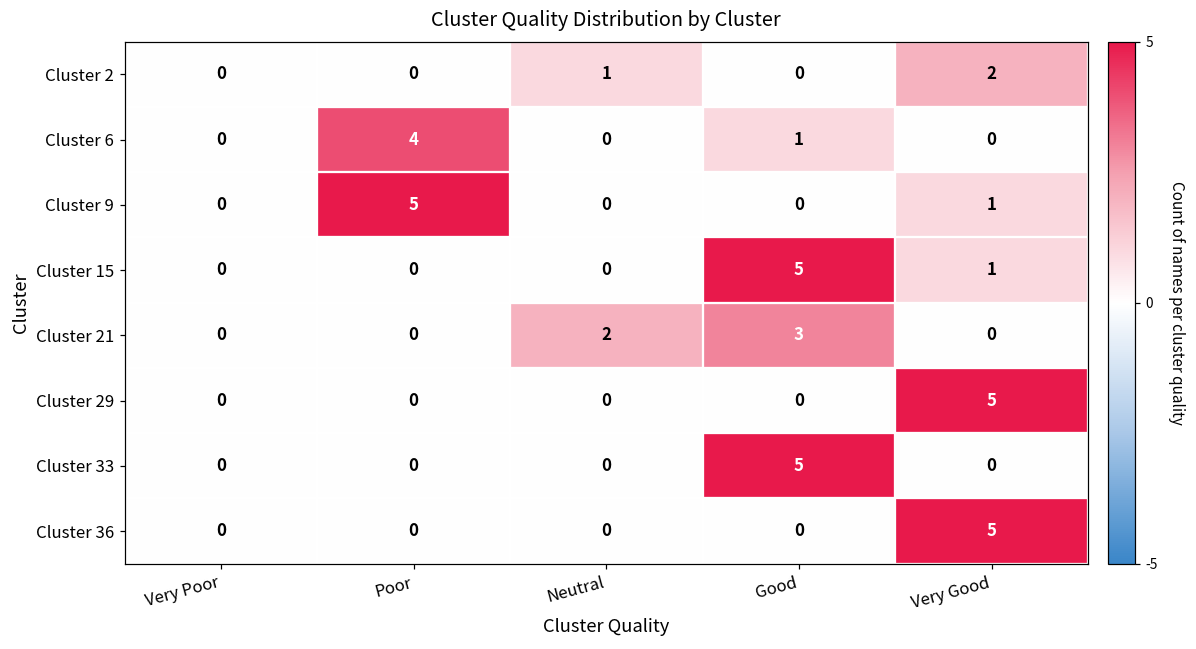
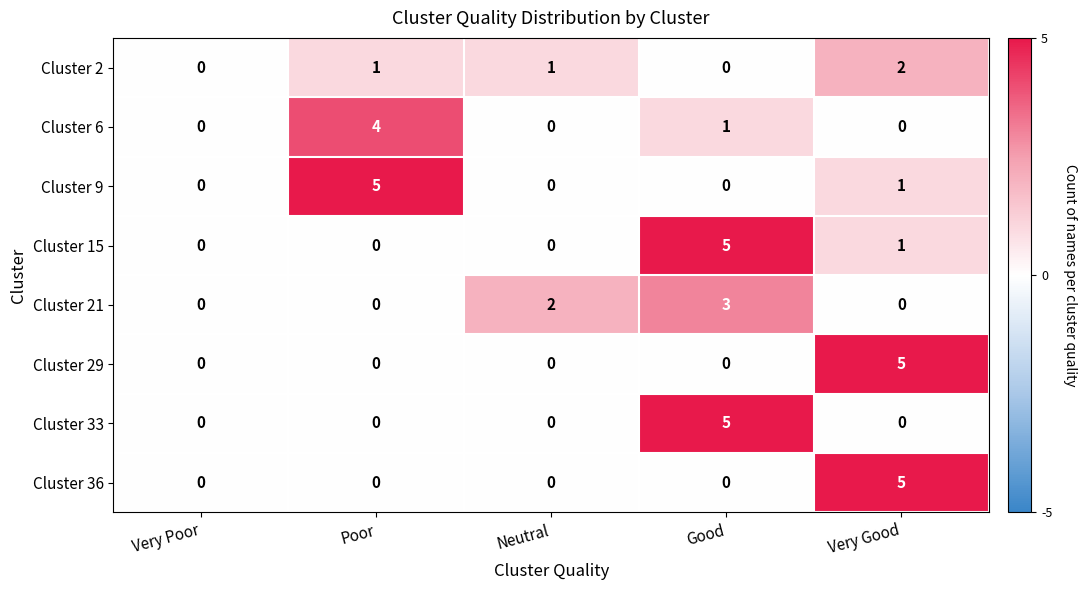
  {
    "Cluster 2": {
      "Very Poor": 0,
-     "Poor": 0,
+     "Poor": 1,
      "Neutral": 1,
      "Good": 0,
      "Very Good": 2
    },
    "Cluster 6": {
      "Very Poor": 0,
      "Poor": 4,
      "Neutral": 0,
      "Good": 1,
      "Very Good": 0
    },
    "Cluster 9": {
      "Very Poor": 0,
      "Poor": 5,
      "Neutral": 0,
      "Good": 0,
      "Very Good": 1
    },
    "Cluster 15": {
      "Very Poor": 0,
      "Poor": 0,
      "Neutral": 0,
      "Good": 5,
      "Very Good": 1
    },
    "Cluster 21": {
      "Very Poor": 0,
      "Poor": 0,
      "Neutral": 2,
      "Good": 3,
      "Very Good": 0
    },
    "Cluster 29": {
      "Very Poor": 0,
      "Poor": 0,
      "Neutral": 0,
      "Good": 0,
      "Very Good": 5
    },
    "Cluster 33": {
      "Very Poor": 0,
      "Poor": 0,
      "Neutral": 0,
      "Good": 5,
      "Very Good": 0
    },
    "Cluster 36": {
      "Very Poor": 0,
      "Poor": 0,
      "Neutral": 0,
      "Good": 0,
      "Very Good": 5
    }
  }
